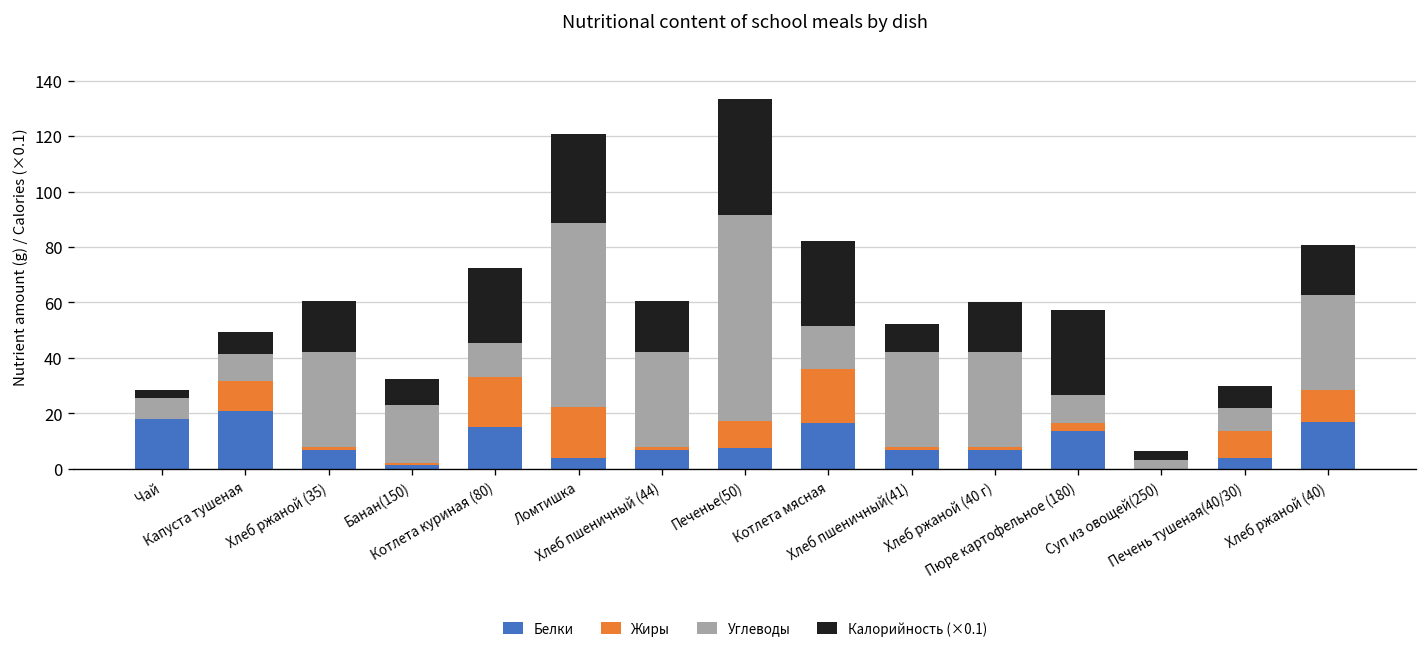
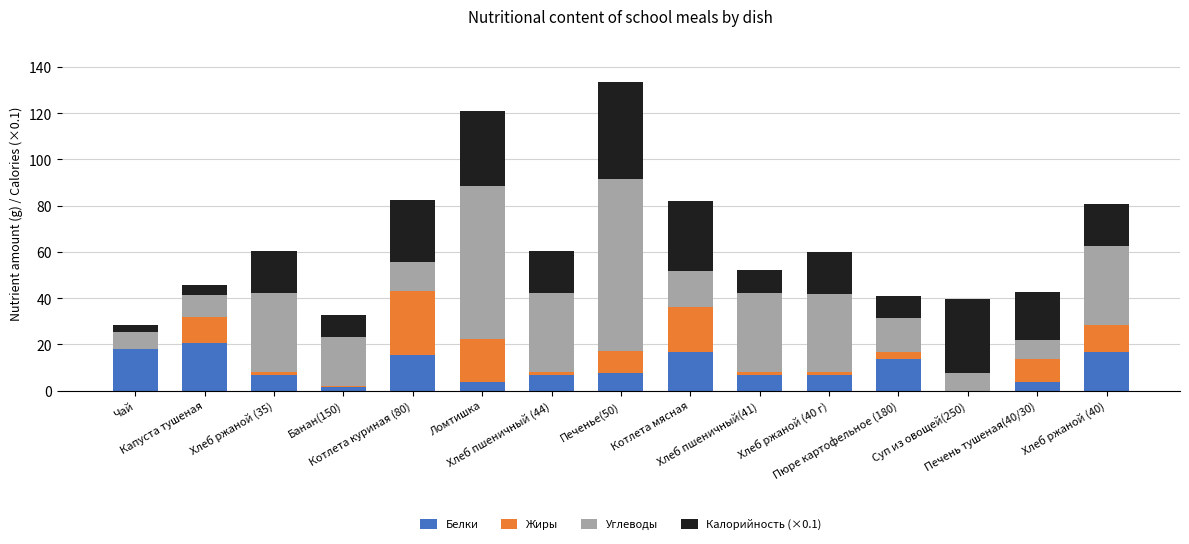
  {
    "Белки": {
      "Чай": 18,
      "Капуста тушеная": 21,
      "Хлеб ржаной (35)": 7,
      "Банан(150)": 2,
      "Котлета куриная (80)": 15,
      "Ломтишка": 4,
      "Хлеб пшеничный (44)": 7,
      "Печенье(50)": 8,
      "Котлета мясная": 17,
      "Хлеб пшеничный(41)": 7,
      "Хлеб ржаной (40 г)": 7,
      "Пюре картофельное (180)": 14,
      "Суп из овощей(250)": 0,
      "Печень тушеная(40/30)": 4,
      "Хлеб ржаной (40)": 17
    },
    "Жиры": {
      "Чай": 0,
      "Капуста тушеная": 11,
      "Хлеб ржаной (35)": 1,
-     "Котлета куриная (80)": 18,
+     "Котлета куриная (80)": 28,
      "Ломтишка": 18,
      "Хлеб пшеничный (44)": 1,
      "Печенье(50)": 10,
      "Котлета мясная": 20,
      "Хлеб пшеничный(41)": 1,
      "Хлеб ржаной (40 г)": 1,
      "Пюре картофельное (180)": 3,
      "Суп из овощей(250)": 0,
      "Печень тушеная(40/30)": 10,
      "Хлеб ржаной (40)": 12
    },
    "Углеводы": {
      "Чай": 7,
      "Капуста тушеная": 10,
      "Хлеб ржаной (35)": 34,
      "Банан(150)": 21,
      "Котлета куриная (80)": 12,
      "Ломтишка": 66,
      "Хлеб пшеничный (44)": 34,
      "Печенье(50)": 74,
      "Котлета мясная": 16,
      "Хлеб пшеничный(41)": 34,
      "Хлеб ржаной (40 г)": 34,
-     "Пюре картофельное (180)": 10,
-     "Суп из овощей(250)": 3,
+     "Пюре картофельное (180)": 15,
+     "Суп из овощей(250)": 7,
      "Печень тушеная(40/30)": 8,
      "Хлеб ржаной (40)": 34
    },
    "Калорийность (×0.1)": {
      "Чай": 3,
-     "Капуста тушеная": 8,
+     "Капуста тушеная": 4,
      "Хлеб ржаной (35)": 18,
      "Банан(150)": 10,
      "Котлета куриная (80)": 27,
      "Ломтишка": 32,
      "Хлеб пшеничный (44)": 18,
      "Печенье(50)": 42,
      "Котлета мясная": 30,
      "Хлеб пшеничный(41)": 10,
      "Хлеб ржаной (40 г)": 18,
-     "Пюре картофельное (180)": 31,
-     "Суп из овощей(250)": 3,
-     "Печень тушеная(40/30)": 8,
+     "Пюре картофельное (180)": 10,
+     "Суп из овощей(250)": 32,
+     "Печень тушеная(40/30)": 21,
      "Хлеб ржаной (40)": 18
    }
  }
